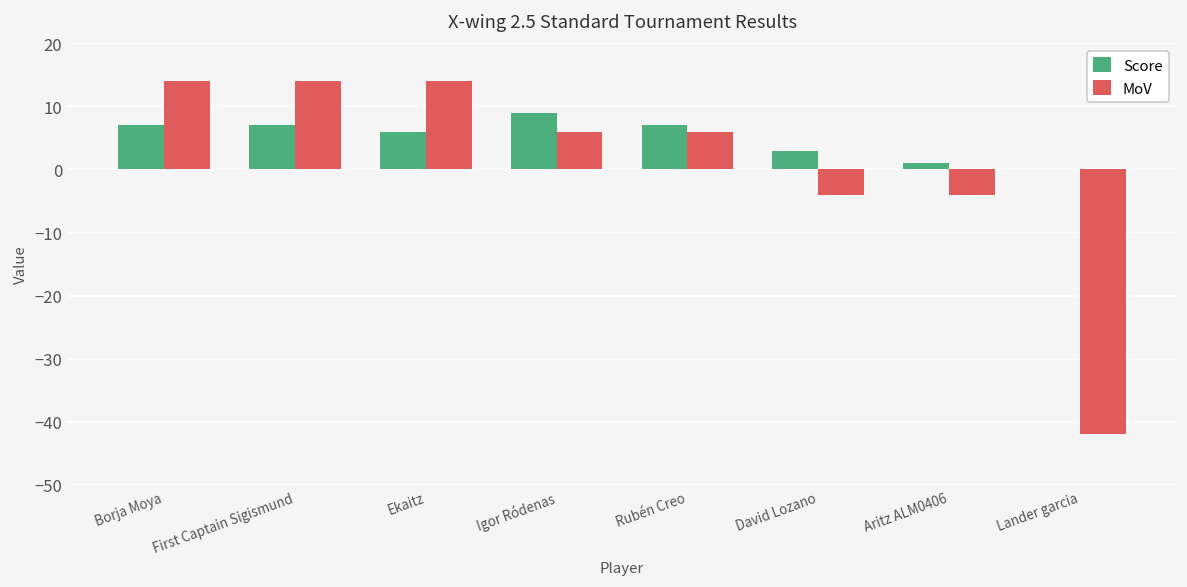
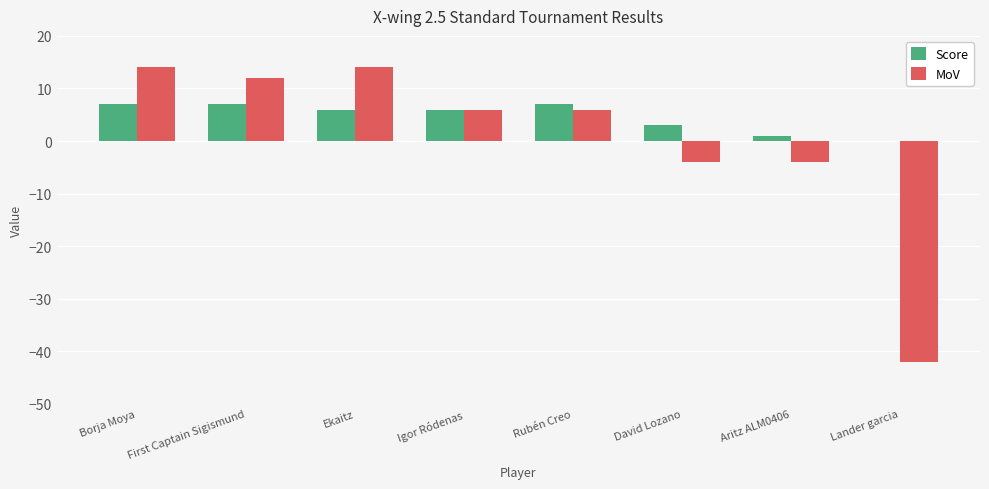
  {
    "Score": {
      "Borja Moya": 7,
      "First Captain Sigismund": 7,
      "Ekaitz": 6,
-     "Igor Ródenas": 9,
+     "Igor Ródenas": 6,
      "Rubén Creo": 7,
      "David Lozano": 3,
      "Aritz ALM0406": 1,
      "Lander garcia": 0
    },
    "MoV": {
      "Borja Moya": 14,
-     "First Captain Sigismund": 14,
+     "First Captain Sigismund": 12,
      "Ekaitz": 14,
      "Igor Ródenas": 6,
      "Rubén Creo": 6,
      "David Lozano": -4,
      "Aritz ALM0406": -4,
      "Lander garcia": -42
    }
  }
